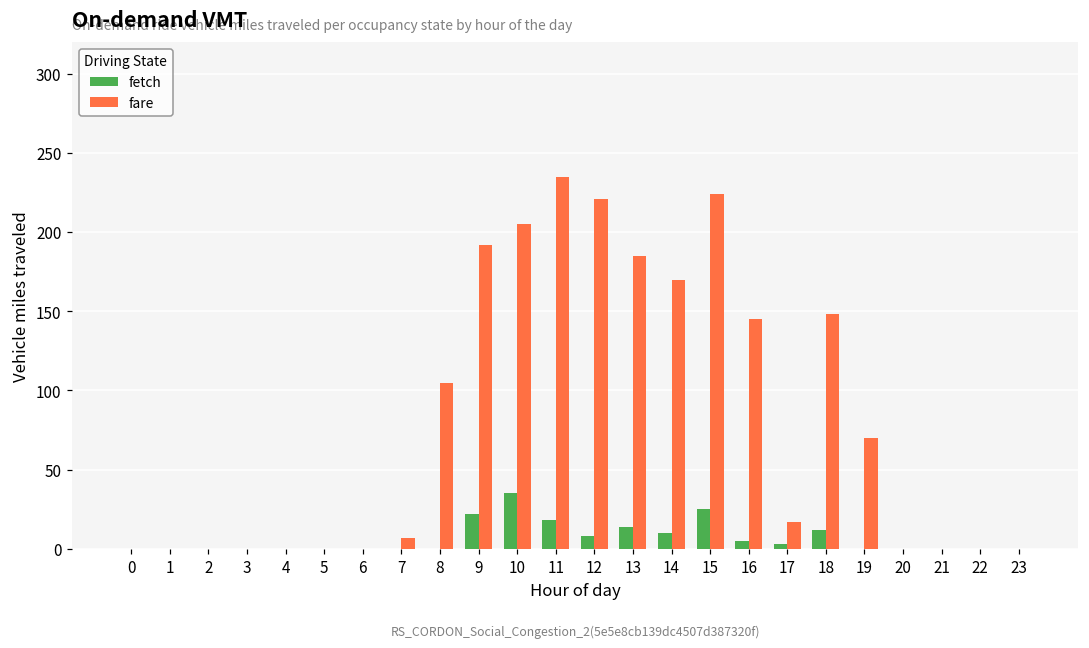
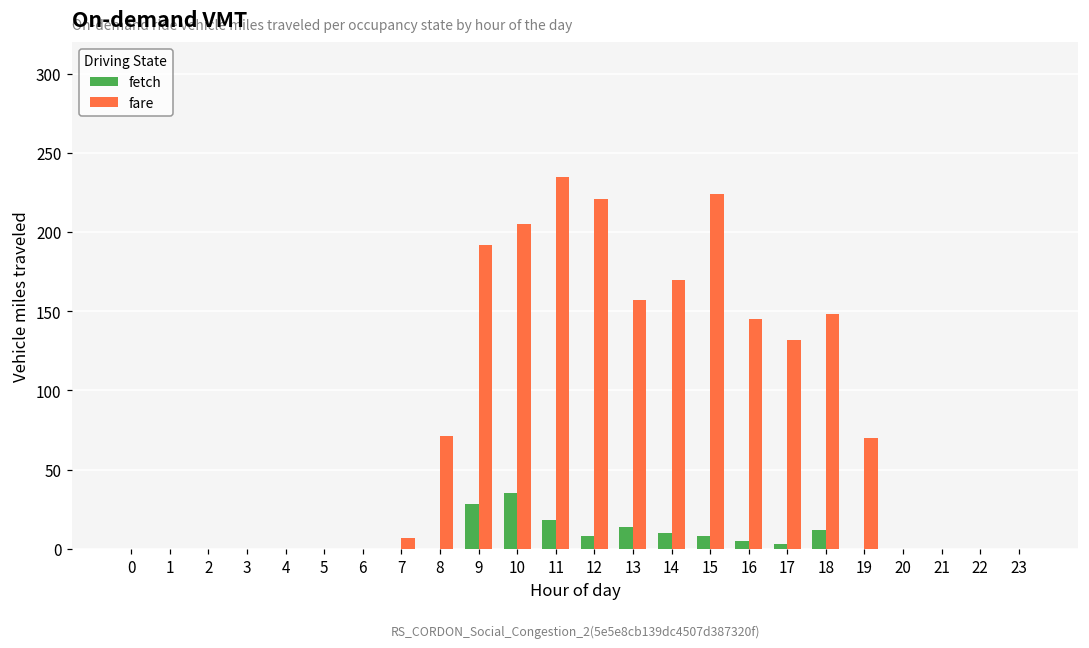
  {
    "fetch": {
      "0": 0,
      "1": 0,
      "2": 0,
      "3": 0,
      "4": 0,
      "5": 0,
      "6": 0,
      "7": 0,
      "8": 0,
-     "9": 22,
+     "9": 28,
      "10": 35,
      "11": 18,
      "12": 8,
      "13": 14,
      "14": 10,
-     "15": 25,
+     "15": 8,
      "16": 5,
      "17": 3,
      "18": 12,
      "19": 0,
      "20": 0,
      "21": 0,
      "22": 0,
      "23": 0
    },
    "fare": {
      "0": 0,
      "1": 0,
      "2": 0,
      "3": 0,
      "4": 0,
      "5": 0,
      "6": 0,
      "7": 7,
-     "8": 105,
+     "8": 71,
      "9": 192,
      "10": 205,
      "11": 235,
      "12": 221,
-     "13": 185,
+     "13": 157,
      "14": 170,
      "15": 224,
      "16": 145,
-     "17": 17,
+     "17": 132,
      "18": 148,
      "19": 70,
      "20": 0,
      "21": 0,
      "22": 0,
      "23": 0
    }
  }
